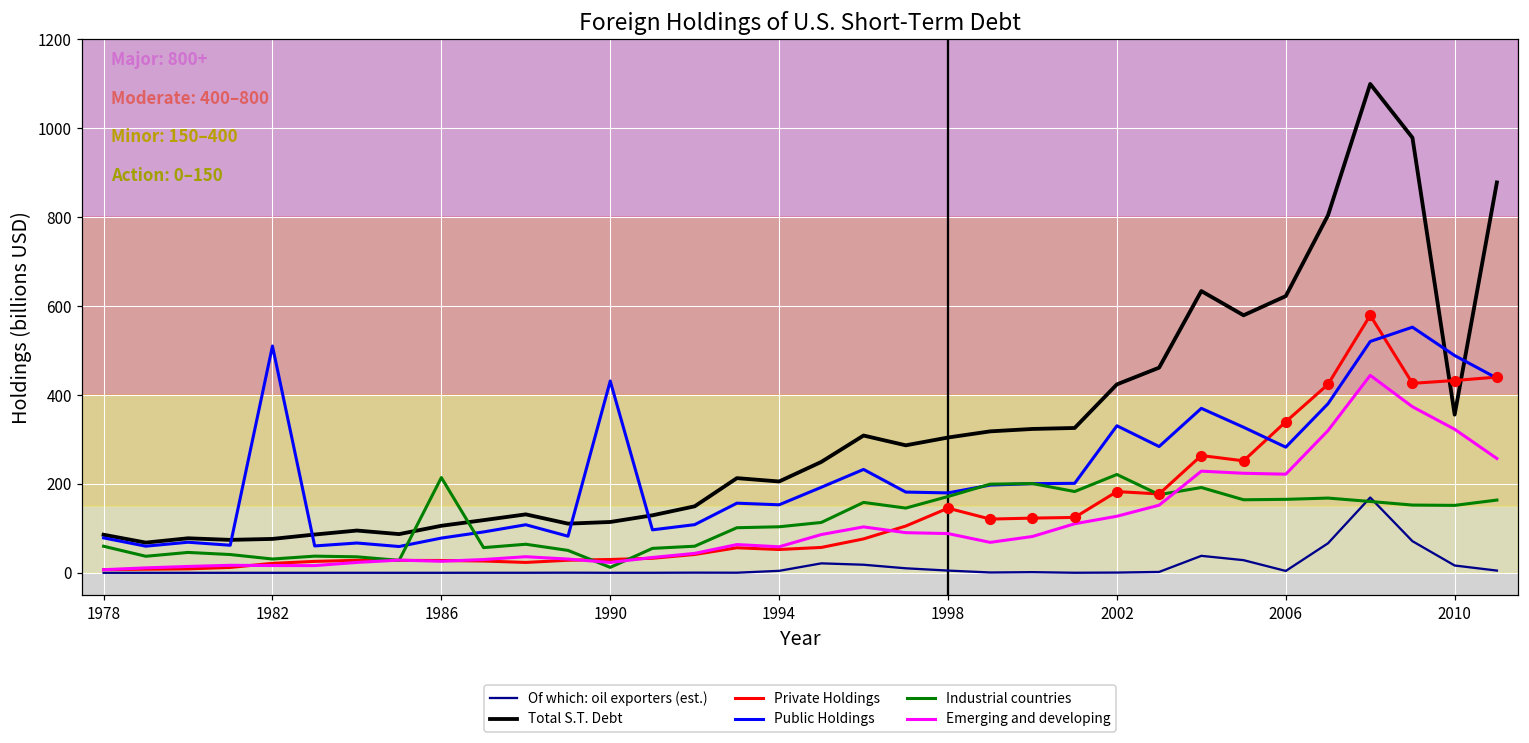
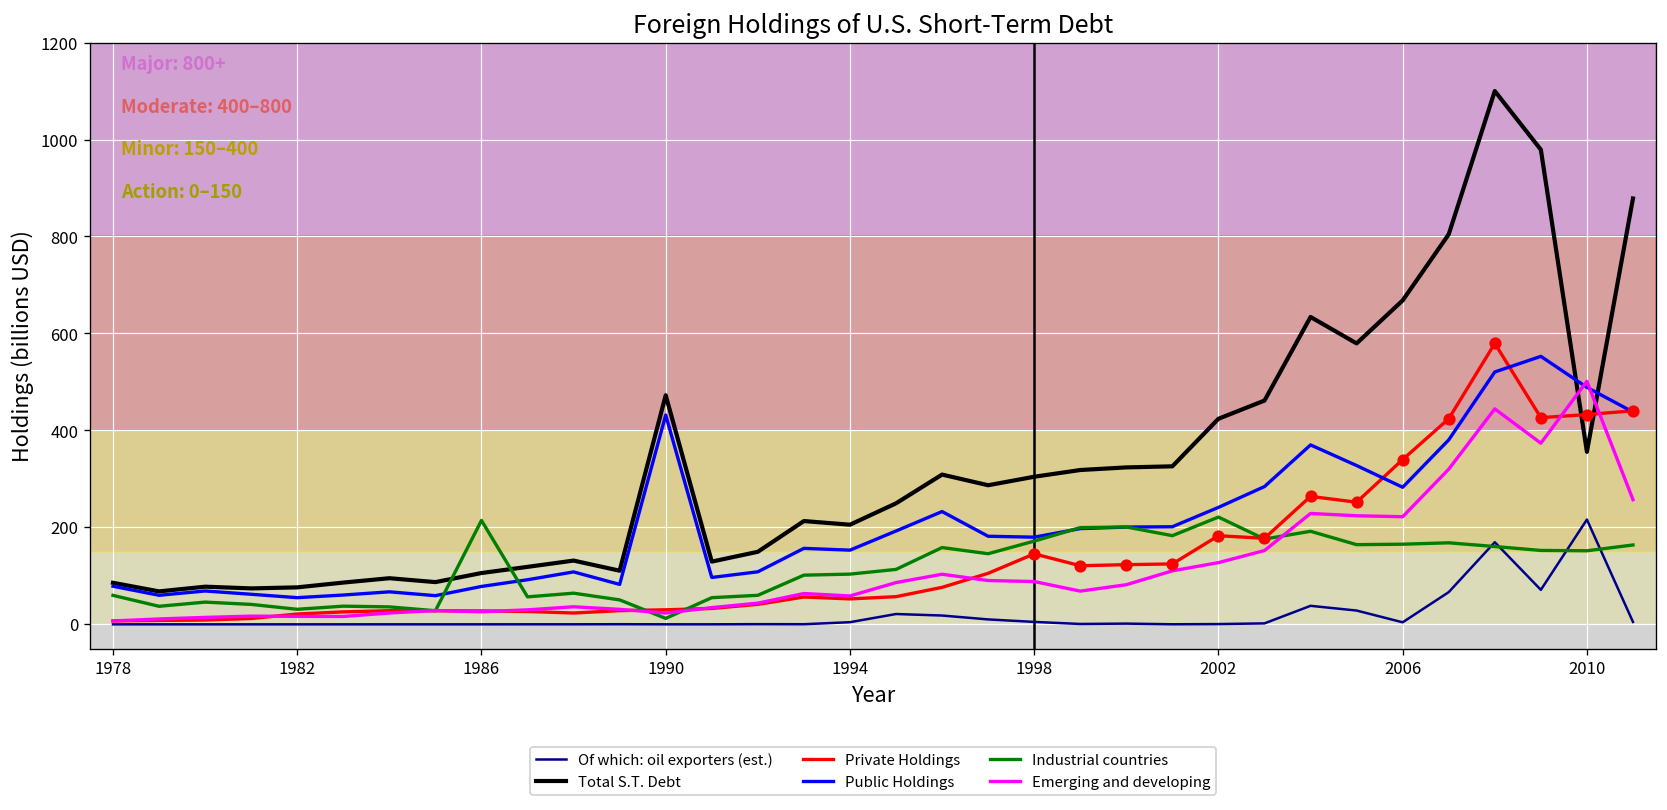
  {
    "Of which: oil exporters (est.)": {
      "1978": 0,
      "1982": 0,
      "1986": 0,
      "1990": 0,
      "1994": 0,
      "1998": 10,
      "2002": 0,
      "2006": 0,
-     "2010": 20
+     "2010": 220
    },
    "Total S.T. Debt": {
      "1978": 90,
      "1982": 80,
      "1986": 110,
-     "1990": 110,
+     "1990": 470,
      "1994": 210,
      "1998": 300,
      "2002": 420,
-     "2006": 620,
+     "2006": 670,
      "2010": 360
    },
    "Public Holdings": {
      "1978": 80,
-     "1982": 510,
+     "1982": 60,
      "1986": 80,
      "1990": 430,
      "1994": 150,
      "1998": 180,
-     "2002": 330,
+     "2002": 240,
      "2006": 280,
      "2010": 490
    },
    "Industrial countries": {
      "1978": 60,
      "1982": 30,
      "1986": 210,
      "1990": 10,
      "1994": 100,
      "1998": 170,
      "2002": 220,
      "2006": 170,
      "2010": 150
    },
    "Emerging and developing": {
      "1990": 20,
      "1998": 90,
      "2002": 130,
      "2006": 220,
-     "2010": 320
+     "2010": 500
    }
  }
